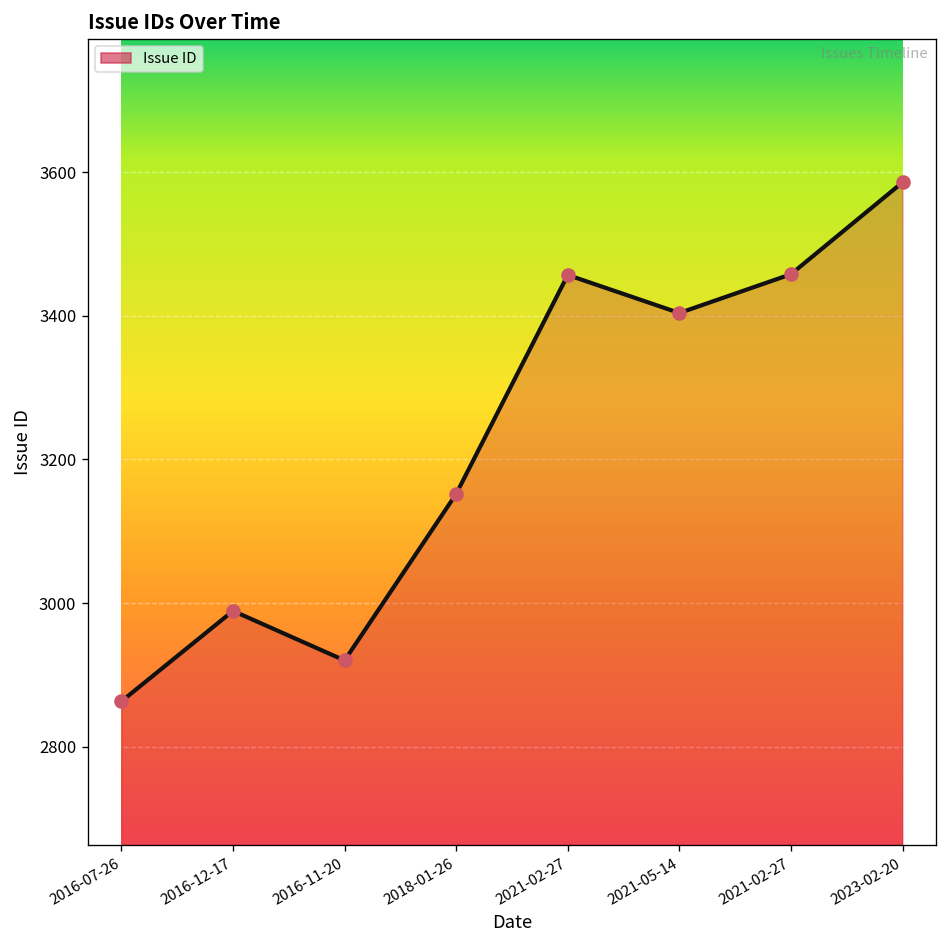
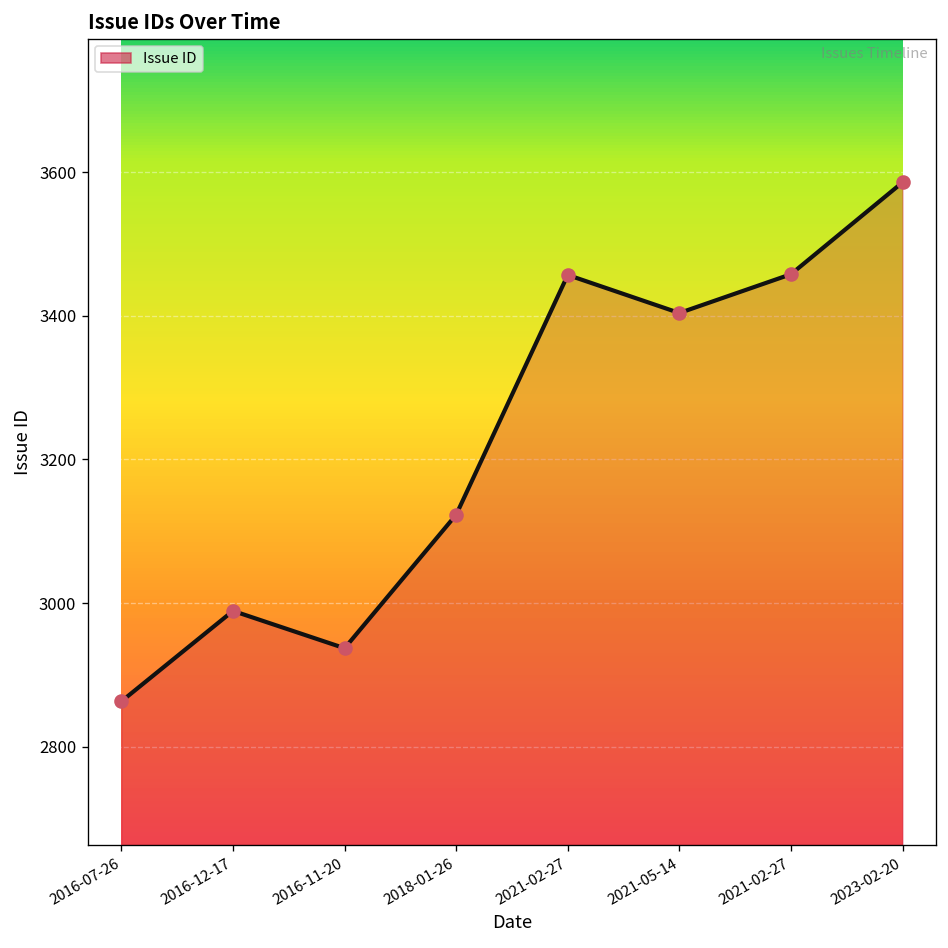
  {
    "2016-07-26": 2860,
    "2016-12-17": 2990,
-   "2016-11-20": 2920,
-   "2018-01-26": 3150,
+   "2016-11-20": 2940,
+   "2018-01-26": 3120,
    "2021-05-14": 3400,
    "2023-02-20": 3590
  }
